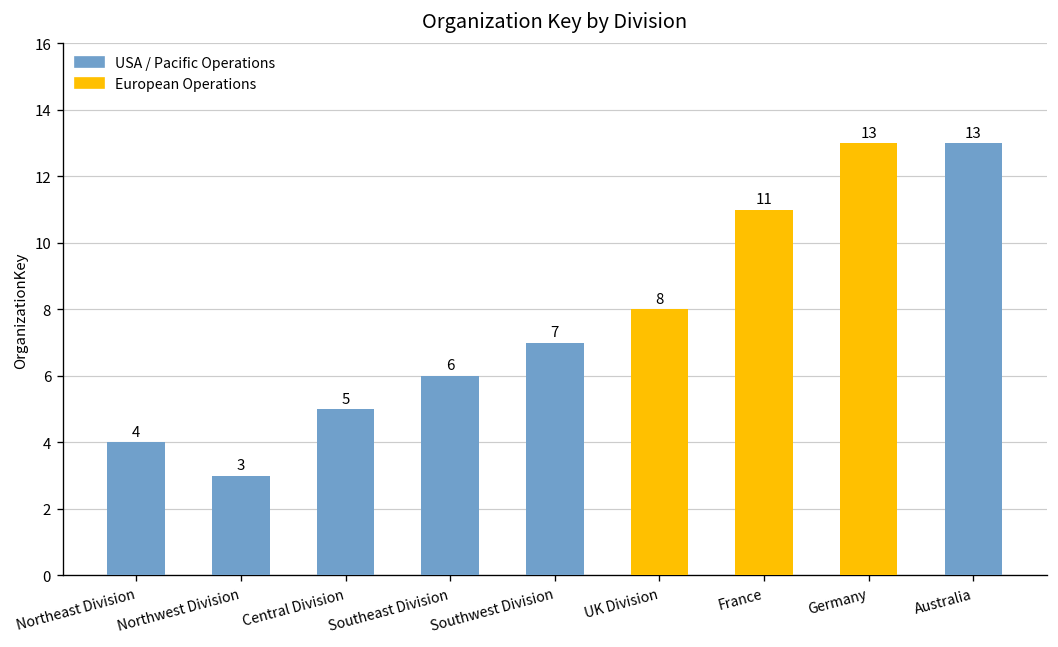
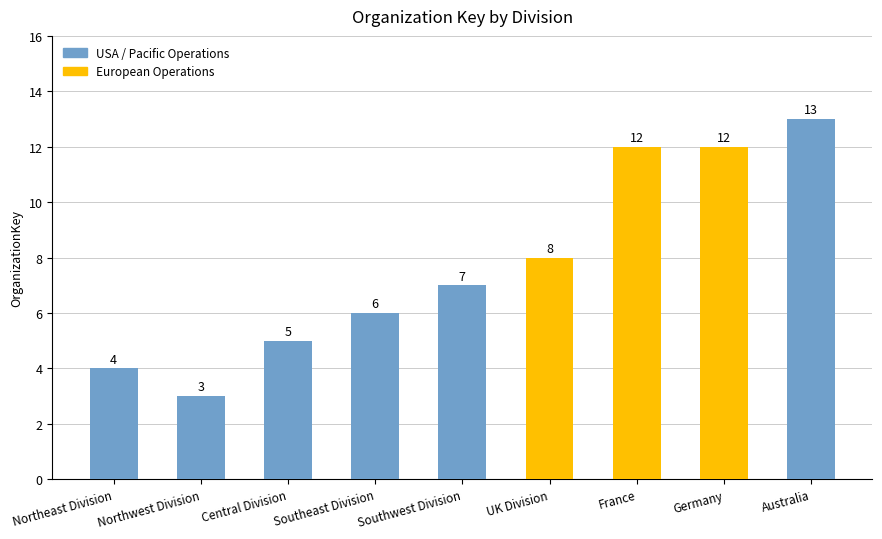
  {
    "Northeast Division": 4,
    "Northwest Division": 3,
    "Central Division": 5,
    "Southeast Division": 6,
    "Southwest Division": 7,
    "UK Division": 8,
-   "France": 11,
-   "Germany": 13,
+   "France": 12,
+   "Germany": 12,
    "Australia": 13
  }
